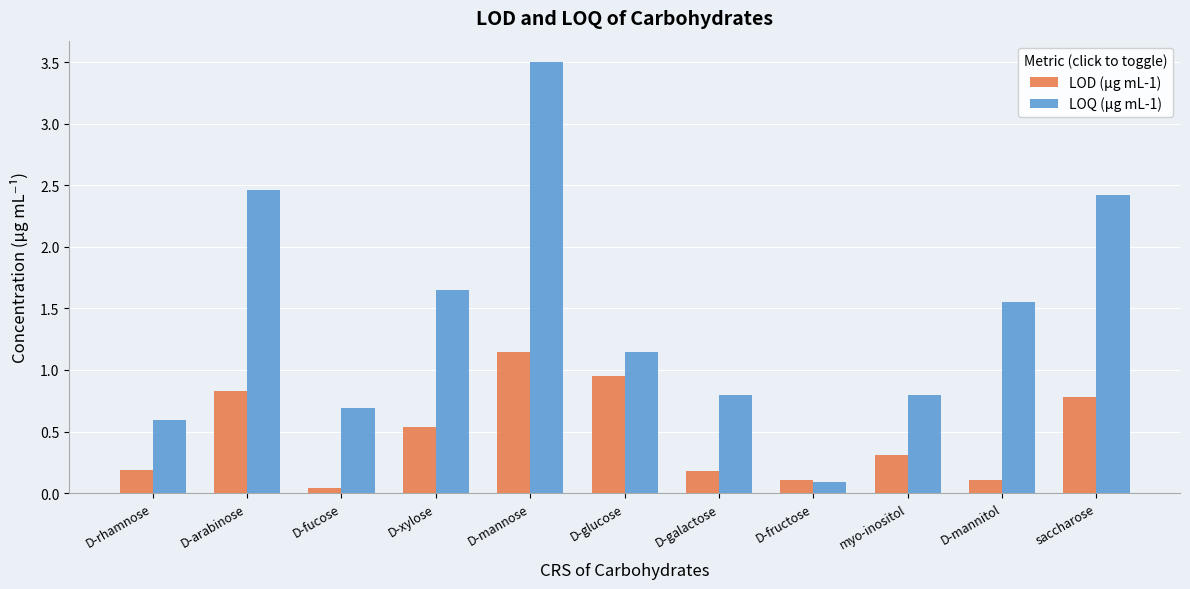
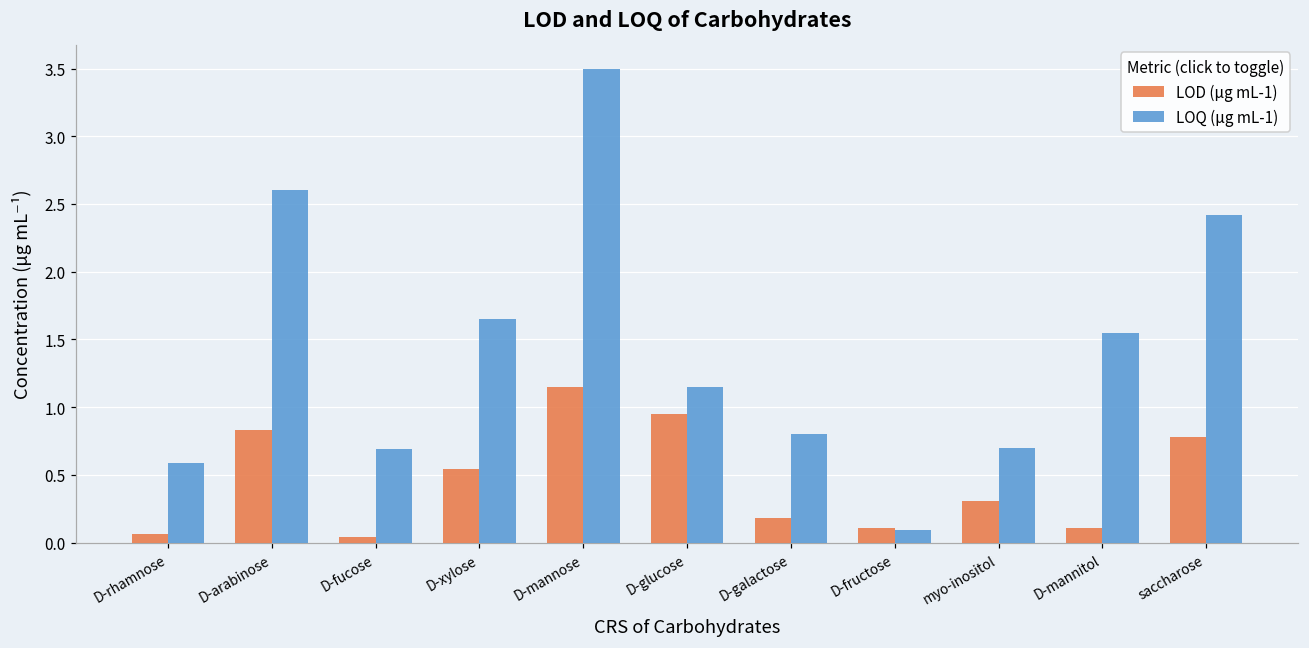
  {
    "LOD (μg mL-1)": {
-     "D-rhamnose": 0.19,
+     "D-rhamnose": 0.06,
      "D-arabinose": 0.83,
      "D-fucose": 0.04,
      "D-xylose": 0.54,
      "D-mannose": 1.15,
      "D-glucose": 0.95,
      "D-galactose": 0.18,
      "D-fructose": 0.11,
      "myo-inositol": 0.31,
      "D-mannitol": 0.11,
      "saccharose": 0.78
    },
    "LOQ (μg mL-1)": {
      "D-rhamnose": 0.59,
-     "D-arabinose": 2.46,
+     "D-arabinose": 2.60,
      "D-fucose": 0.69,
      "D-xylose": 1.65,
      "D-mannose": 3.50,
      "D-glucose": 1.15,
      "D-galactose": 0.80,
      "D-fructose": 0.09,
-     "myo-inositol": 0.8,
+     "myo-inositol": 0.7,
      "D-mannitol": 1.55,
      "saccharose": 2.42
    }
  }
